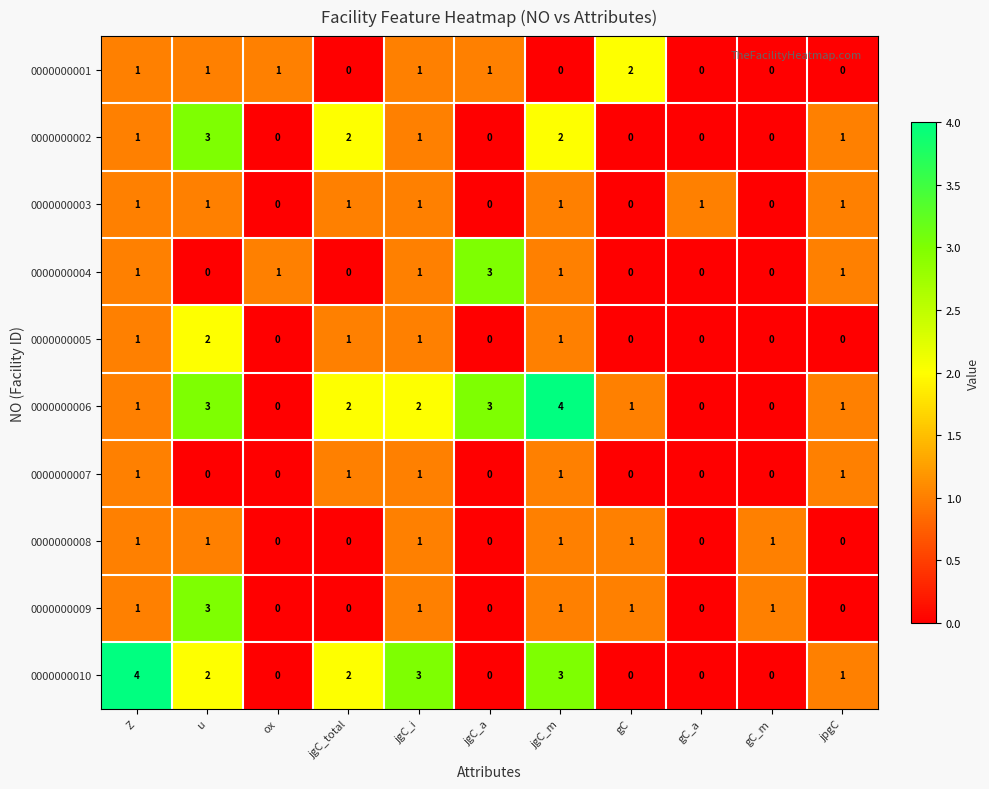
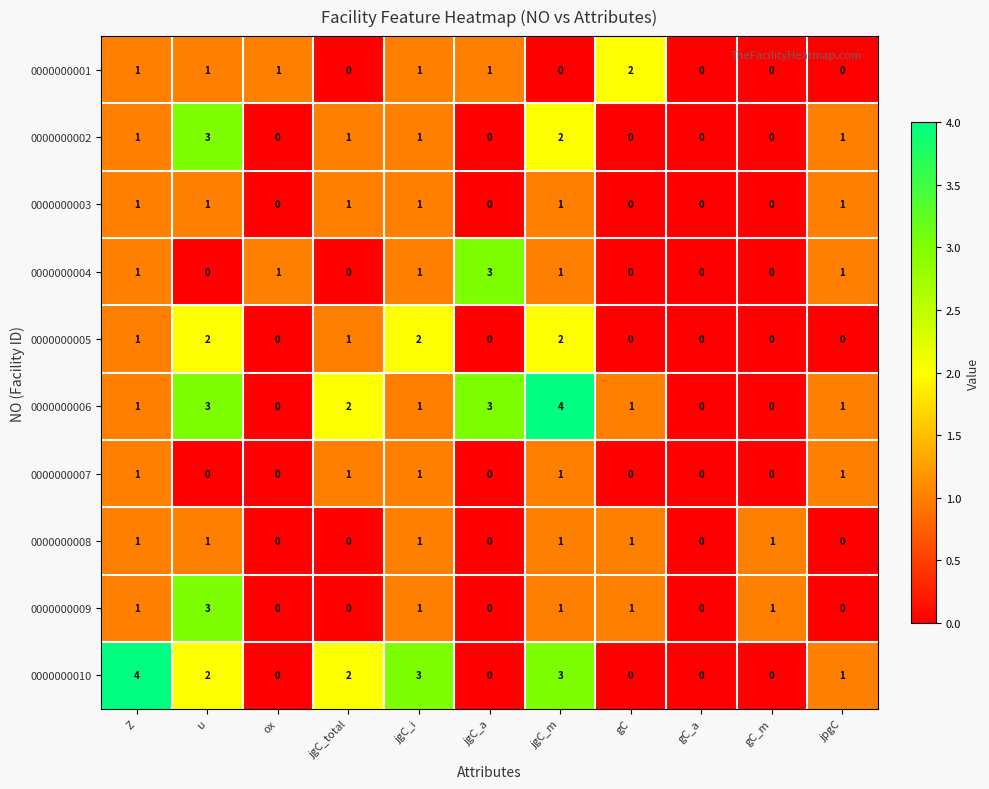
  {
    "0000000001": {
      "Z": 1,
      "u": 1,
      "ox": 1,
      "jgC_total": 0,
      "jgC_i": 1,
      "jgC_a": 1,
      "jgC_m": 0,
      "gC": 2,
      "gC_a": 0,
      "jpgC": 0
    },
    "0000000002": {
      "Z": 1,
      "u": 3,
      "ox": 0,
-     "jgC_total": 2,
+     "jgC_total": 1,
      "jgC_i": 1,
      "jgC_a": 0,
      "jgC_m": 2,
      "gC": 0,
      "gC_a": 0,
      "gC_m": 0,
      "jpgC": 1
    },
    "0000000003": {
      "Z": 1,
      "u": 1,
      "ox": 0,
      "jgC_total": 1,
      "jgC_i": 1,
      "jgC_a": 0,
      "jgC_m": 1,
      "gC": 0,
-     "gC_a": 1,
+     "gC_a": 0,
      "gC_m": 0,
      "jpgC": 1
    },
    "0000000004": {
      "Z": 1,
      "u": 0,
      "ox": 1,
      "jgC_total": 0,
      "jgC_i": 1,
      "jgC_a": 3,
      "jgC_m": 1,
      "gC": 0,
      "gC_a": 0,
      "gC_m": 0,
      "jpgC": 1
    },
    "0000000005": {
      "Z": 1,
      "u": 2,
      "ox": 0,
      "jgC_total": 1,
-     "jgC_i": 1,
+     "jgC_i": 2,
      "jgC_a": 0,
-     "jgC_m": 1,
+     "jgC_m": 2,
      "gC": 0,
      "gC_a": 0,
      "gC_m": 0,
      "jpgC": 0
    },
    "0000000006": {
      "Z": 1,
      "u": 3,
      "ox": 0,
      "jgC_total": 2,
-     "jgC_i": 2,
+     "jgC_i": 1,
      "jgC_a": 3,
      "jgC_m": 4,
      "gC": 1,
      "gC_a": 0,
      "gC_m": 0,
      "jpgC": 1
    },
    "0000000007": {
      "Z": 1,
      "u": 0,
      "ox": 0,
      "jgC_total": 1,
      "jgC_i": 1,
      "jgC_a": 0,
      "jgC_m": 1,
      "gC": 0,
      "gC_a": 0,
      "gC_m": 0,
      "jpgC": 1
    },
    "0000000008": {
      "Z": 1,
      "u": 1,
      "ox": 0,
      "jgC_total": 0,
      "jgC_i": 1,
      "jgC_a": 0,
      "jgC_m": 1,
      "gC": 1,
      "gC_a": 0,
      "gC_m": 1,
      "jpgC": 0
    },
    "0000000009": {
      "Z": 1,
      "u": 3,
      "ox": 0,
      "jgC_total": 0,
      "jgC_i": 1,
      "jgC_a": 0,
      "jgC_m": 1,
      "gC": 1,
      "gC_a": 0,
      "gC_m": 1,
      "jpgC": 0
    },
    "0000000010": {
      "Z": 4,
      "u": 2,
      "ox": 0,
      "jgC_total": 2,
      "jgC_i": 3,
      "jgC_a": 0,
      "jgC_m": 3,
      "gC": 0,
      "gC_a": 0,
      "gC_m": 0,
      "jpgC": 1
    }
  }
